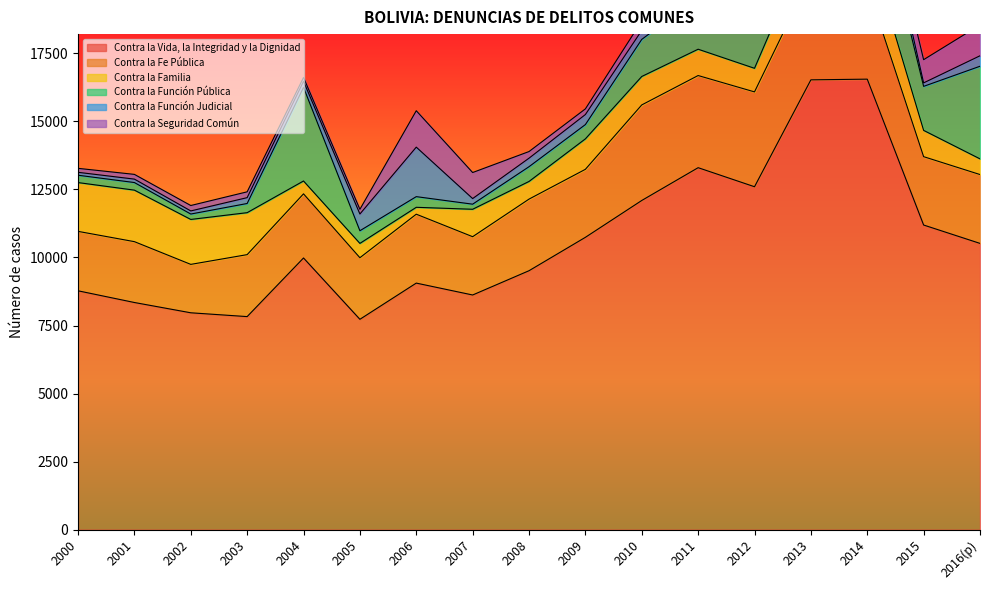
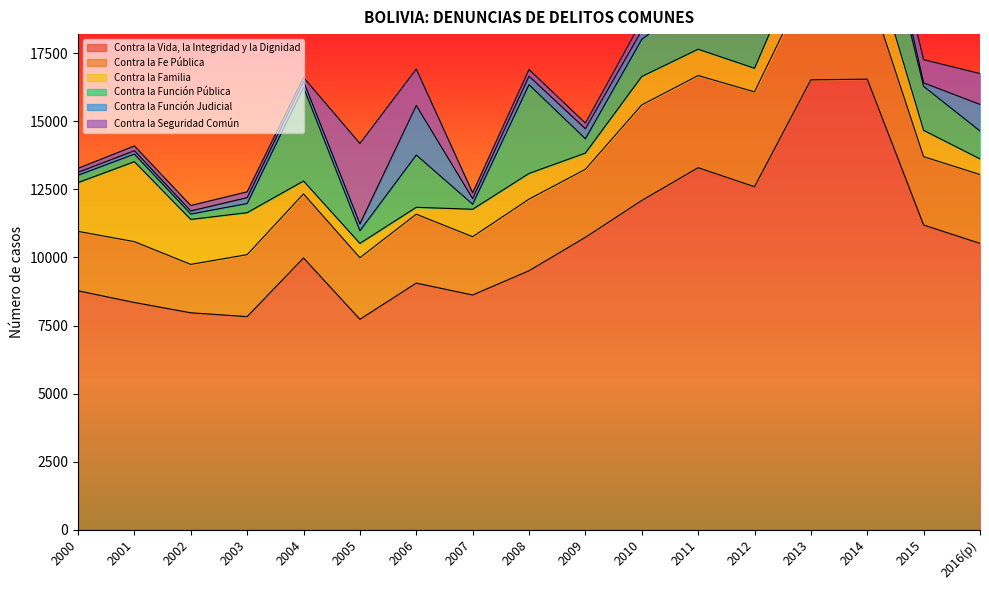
  {
    "Contra la Familia": {
      "2000": 1800,
-     "2001": 1900,
+     "2001": 2900,
      "2002": 1700,
      "2003": 1500,
      "2004": 500,
      "2005": 500,
      "2006": 300,
      "2007": 1000,
-     "2008": 600,
-     "2009": 1100,
+     "2008": 900,
+     "2009": 600,
      "2010": 1000,
      "2011": 1000,
      "2012": 900,
      "2015": 1000,
      "2016(p)": 600
    },
    "Contra la Función Pública": {
      "2000": 300,
      "2001": 300,
      "2002": 200,
      "2003": 300,
      "2005": 500,
-     "2006": 400,
+     "2006": 1900,
      "2007": 200,
-     "2008": 500,
+     "2008": 3300,
      "2009": 500,
      "2010": 1400,
      "2015": 1600,
-     "2016(p)": 3400
+     "2016(p)": 1000
    },
    "Contra la Función Judicial": {
      "2000": 100,
      "2001": 100,
      "2002": 100,
      "2003": 200,
-     "2005": 600,
+     "2005": 300,
      "2006": 1800,
      "2007": 200,
      "2008": 300,
      "2009": 400,
      "2015": 100,
-     "2016(p)": 400
+     "2016(p)": 1000
    },
    "Contra la Seguridad Común": {
      "2000": 100,
      "2001": 200,
      "2002": 200,
      "2003": 200,
-     "2005": 200,
+     "2005": 3000,
      "2006": 1300,
-     "2007": 1000,
+     "2007": 200,
      "2008": 200,
      "2009": 200,
      "2015": 900
    }
  }
